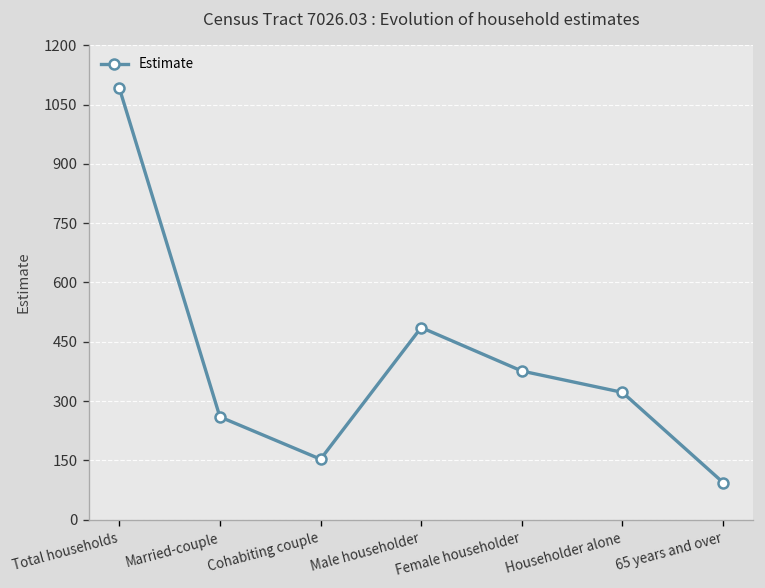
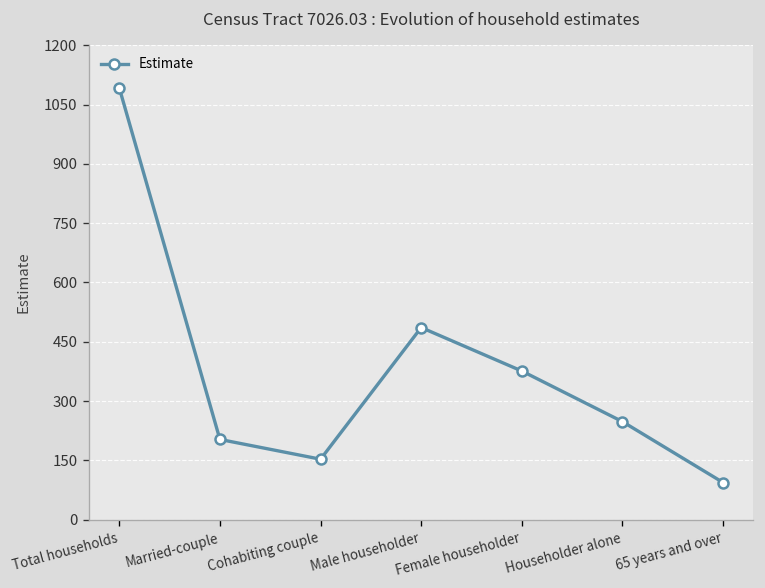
  {
    "Total households": 1090,
-   "Married-couple": 260,
+   "Married-couple": 200,
    "Cohabiting couple": 150,
    "Male householder": 490,
    "Female householder": 380,
-   "Householder alone": 320,
+   "Householder alone": 250,
    "65 years and over": 90
  }
